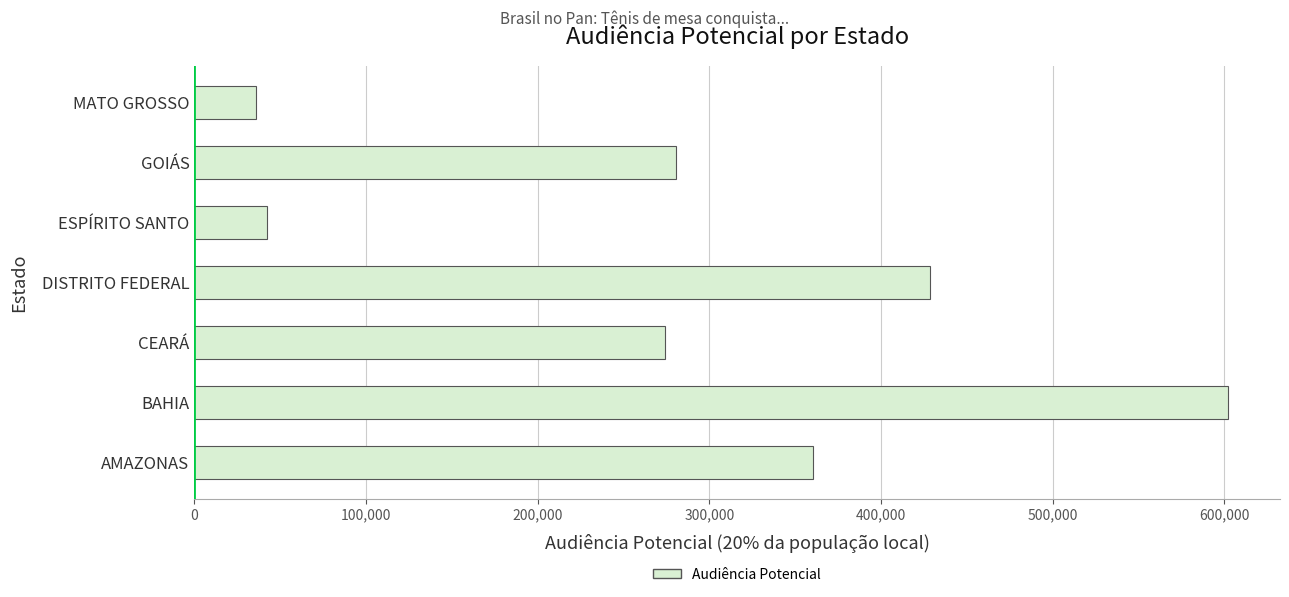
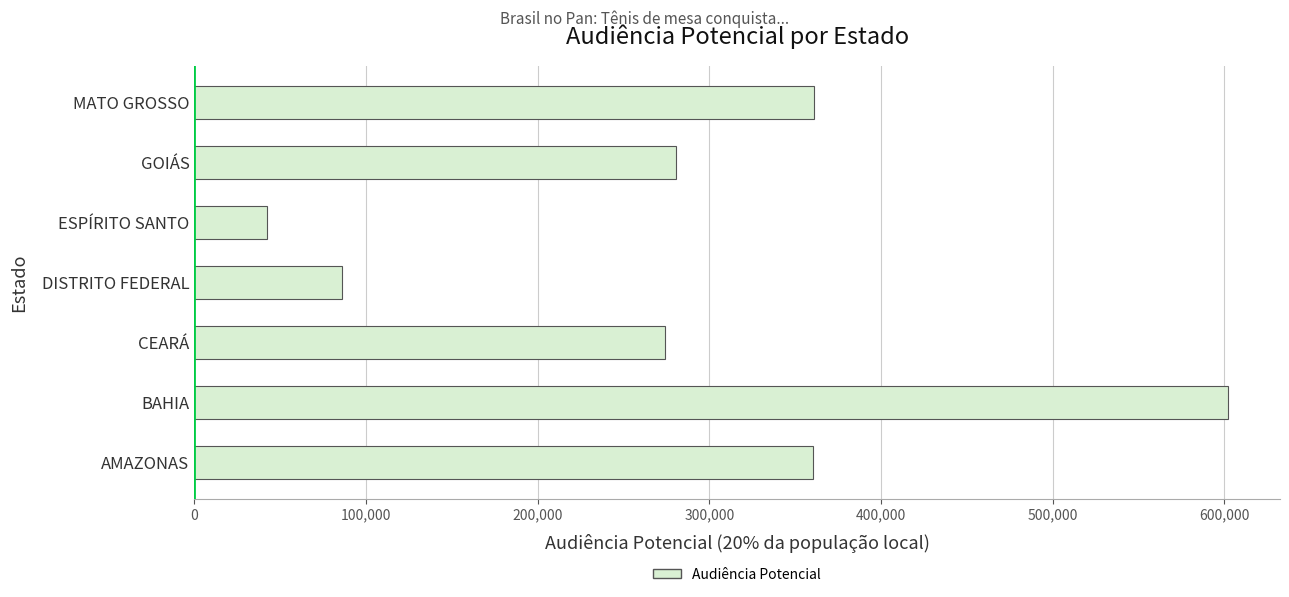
  {
-   "MATO GROSSO": "36,000",
+   "MATO GROSSO": "361,000",
    "GOIÁS": "280,000",
    "ESPÍRITO SANTO": "42,000",
-   "DISTRITO FEDERAL": "428,000",
+   "DISTRITO FEDERAL": "86,000",
    "CEARÁ": "274,000",
    "BAHIA": "602,000",
    "AMAZONAS": "360,000"
  }
